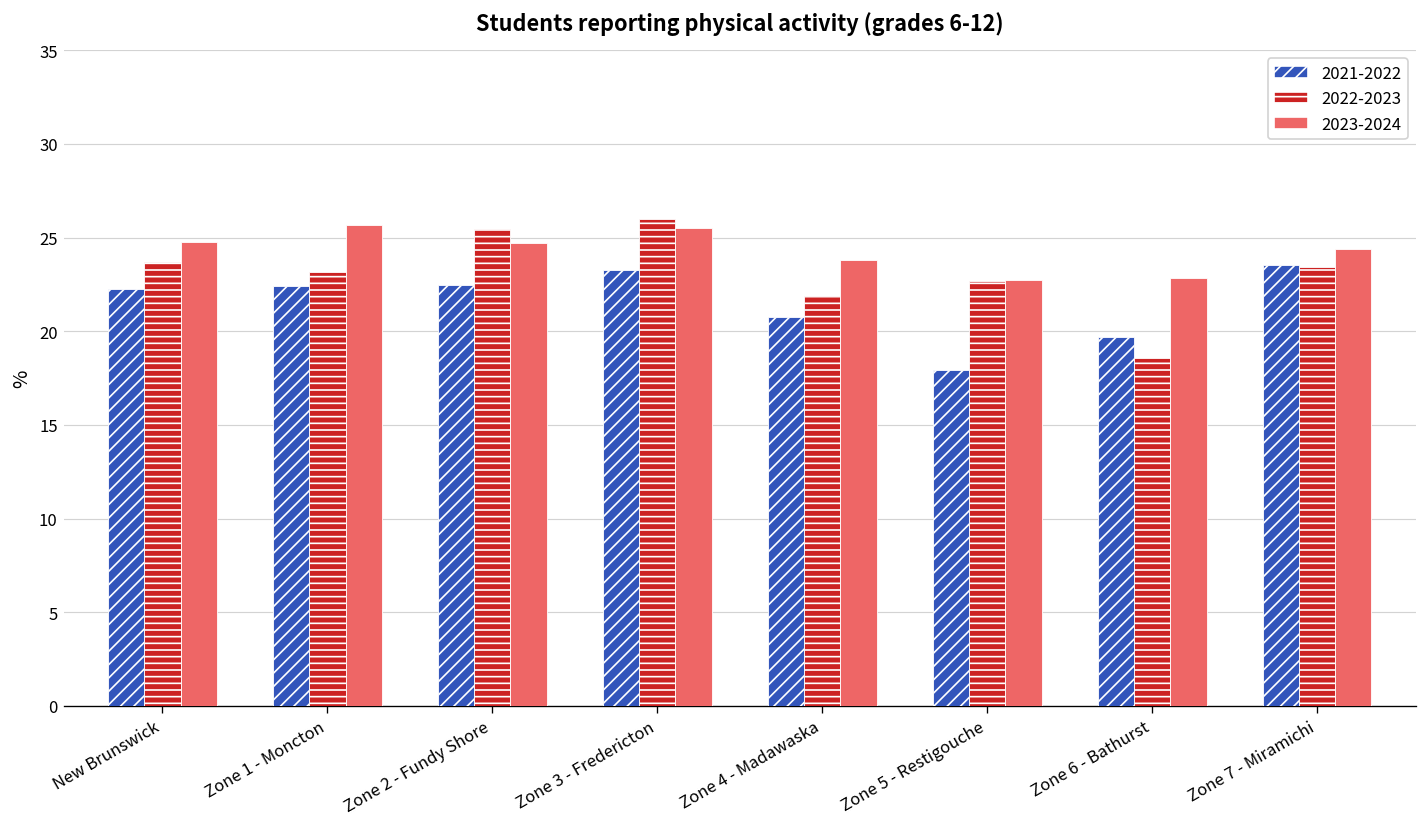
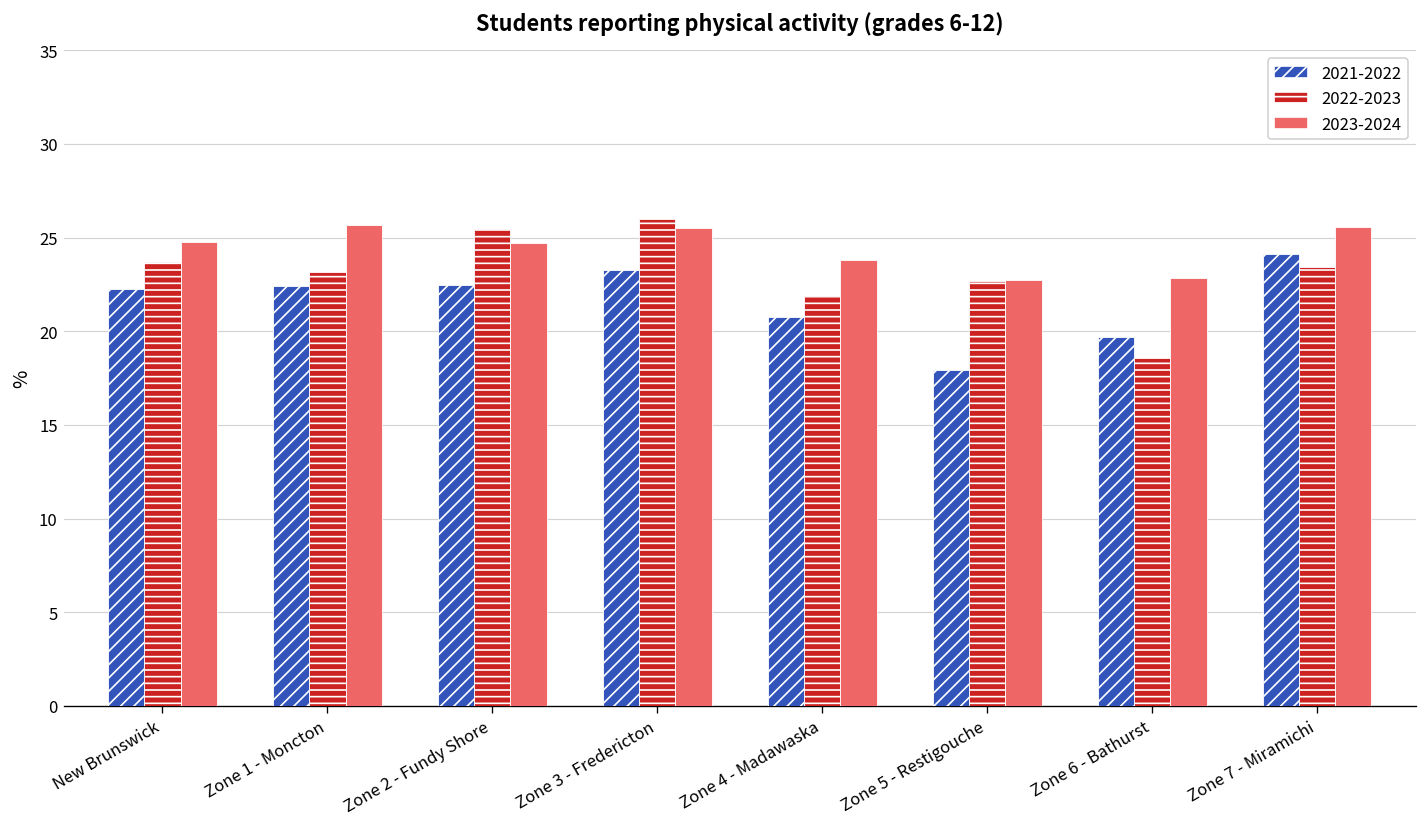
  {
    "2021-2022": {
      "New Brunswick": 22.2,
      "Zone 1 - Moncton": 22.4,
      "Zone 2 - Fundy Shore": 22.5,
      "Zone 3 - Fredericton": 23.3,
      "Zone 4 - Madawaska": 20.8,
      "Zone 5 - Restigouche": 17.9,
      "Zone 6 - Bathurst": 19.7,
-     "Zone 7 - Miramichi": 23.5
+     "Zone 7 - Miramichi": 24.1
    },
    "2022-2023": {
      "New Brunswick": 23.7,
      "Zone 1 - Moncton": 23.1,
      "Zone 2 - Fundy Shore": 25.4,
      "Zone 3 - Fredericton": 26.0,
      "Zone 4 - Madawaska": 21.9,
      "Zone 5 - Restigouche": 22.7,
      "Zone 6 - Bathurst": 18.6,
      "Zone 7 - Miramichi": 23.4
    },
    "2023-2024": {
      "New Brunswick": 24.8,
      "Zone 1 - Moncton": 25.7,
      "Zone 2 - Fundy Shore": 24.7,
      "Zone 3 - Fredericton": 25.5,
      "Zone 4 - Madawaska": 23.8,
      "Zone 5 - Restigouche": 22.7,
      "Zone 6 - Bathurst": 22.8,
-     "Zone 7 - Miramichi": 24.4
+     "Zone 7 - Miramichi": 25.6
    }
  }
